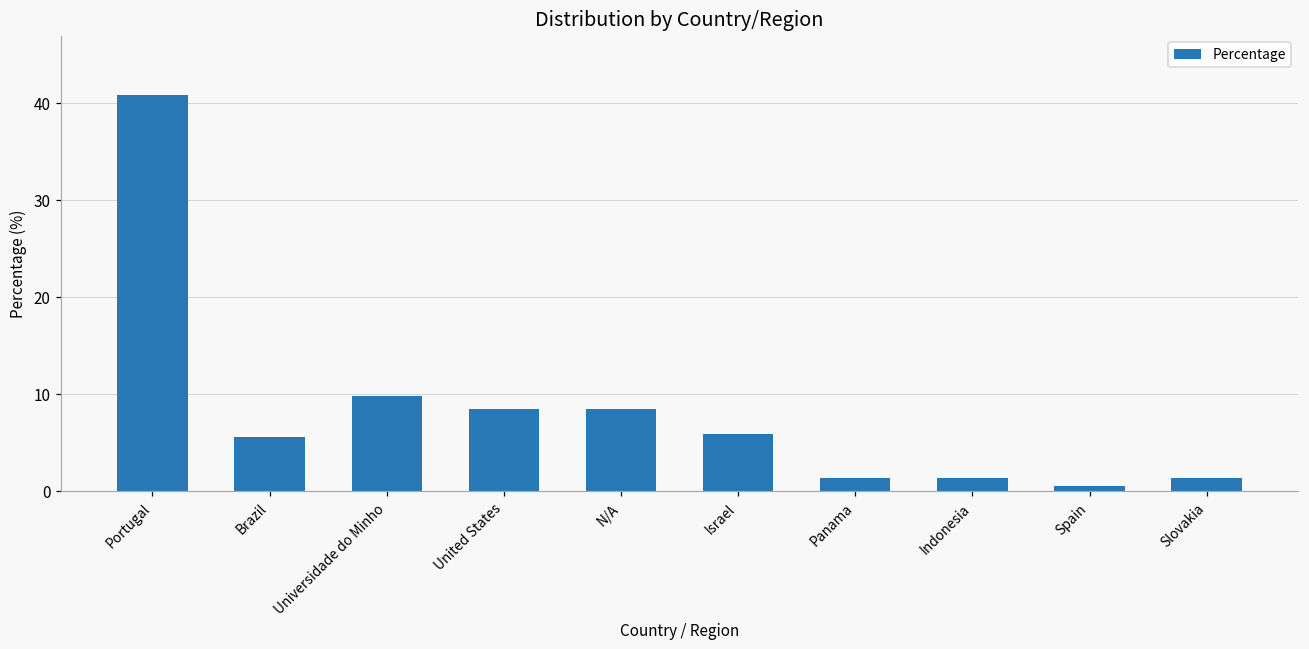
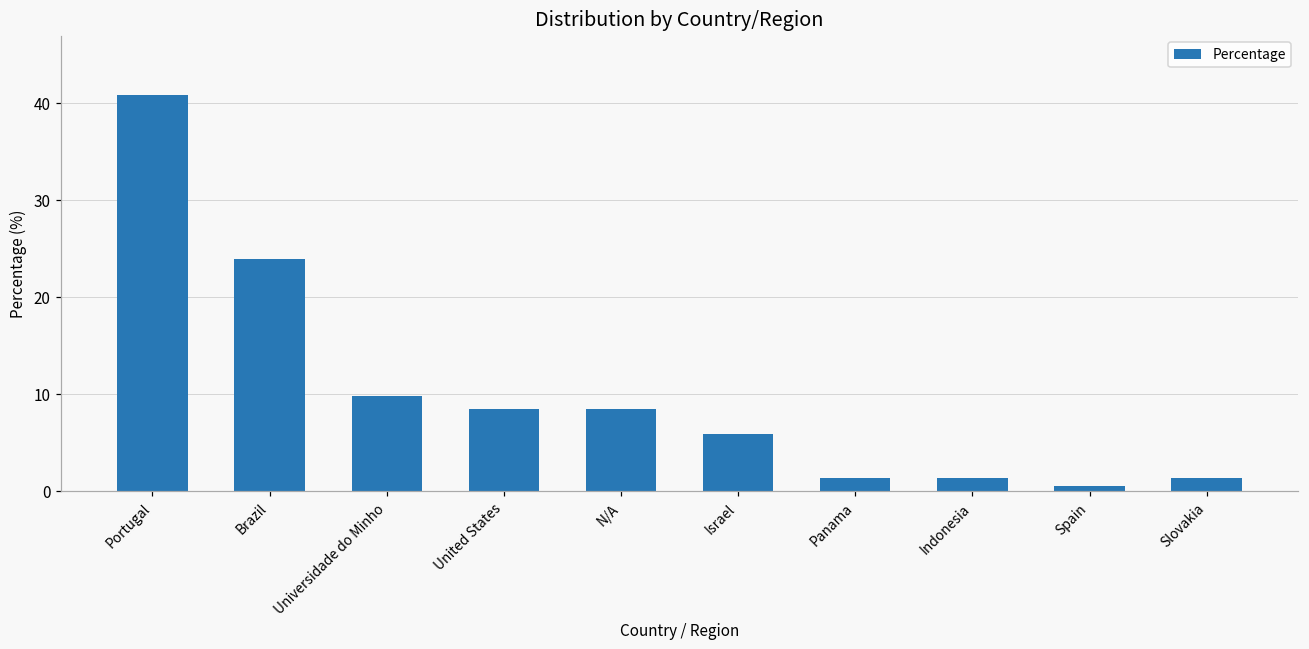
  {
    "Portugal": 41,
-   "Brazil": 6,
+   "Brazil": 24,
    "Universidade do Minho": 10,
    "United States": 8,
    "N/A": 8,
    "Israel": 6,
    "Panama": 1,
    "Indonesia": 1,
    "Spain": 0,
    "Slovakia": 1
  }
